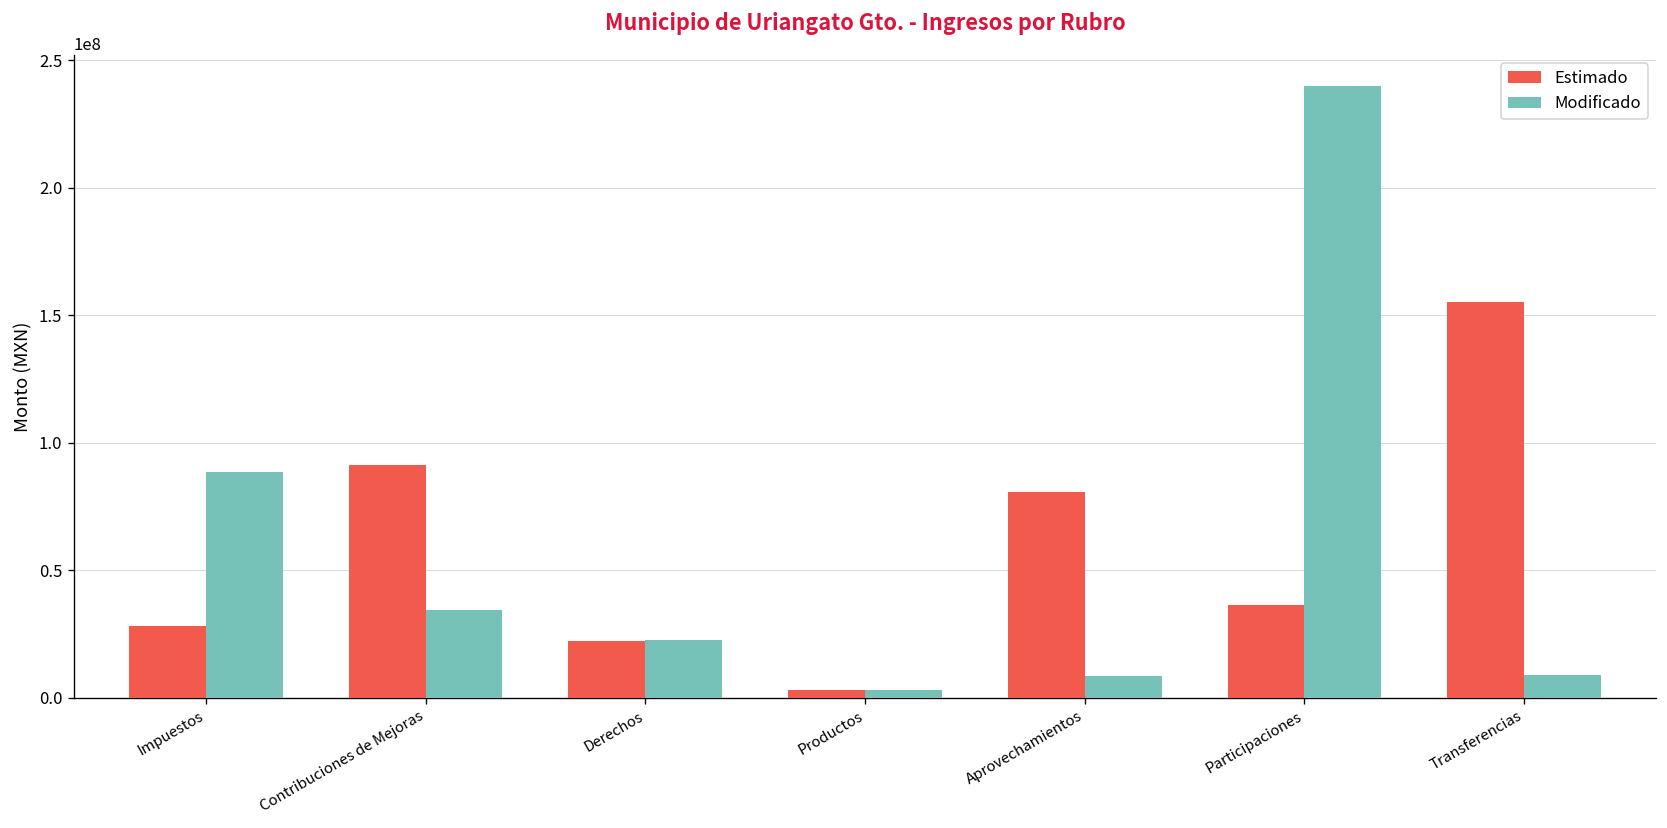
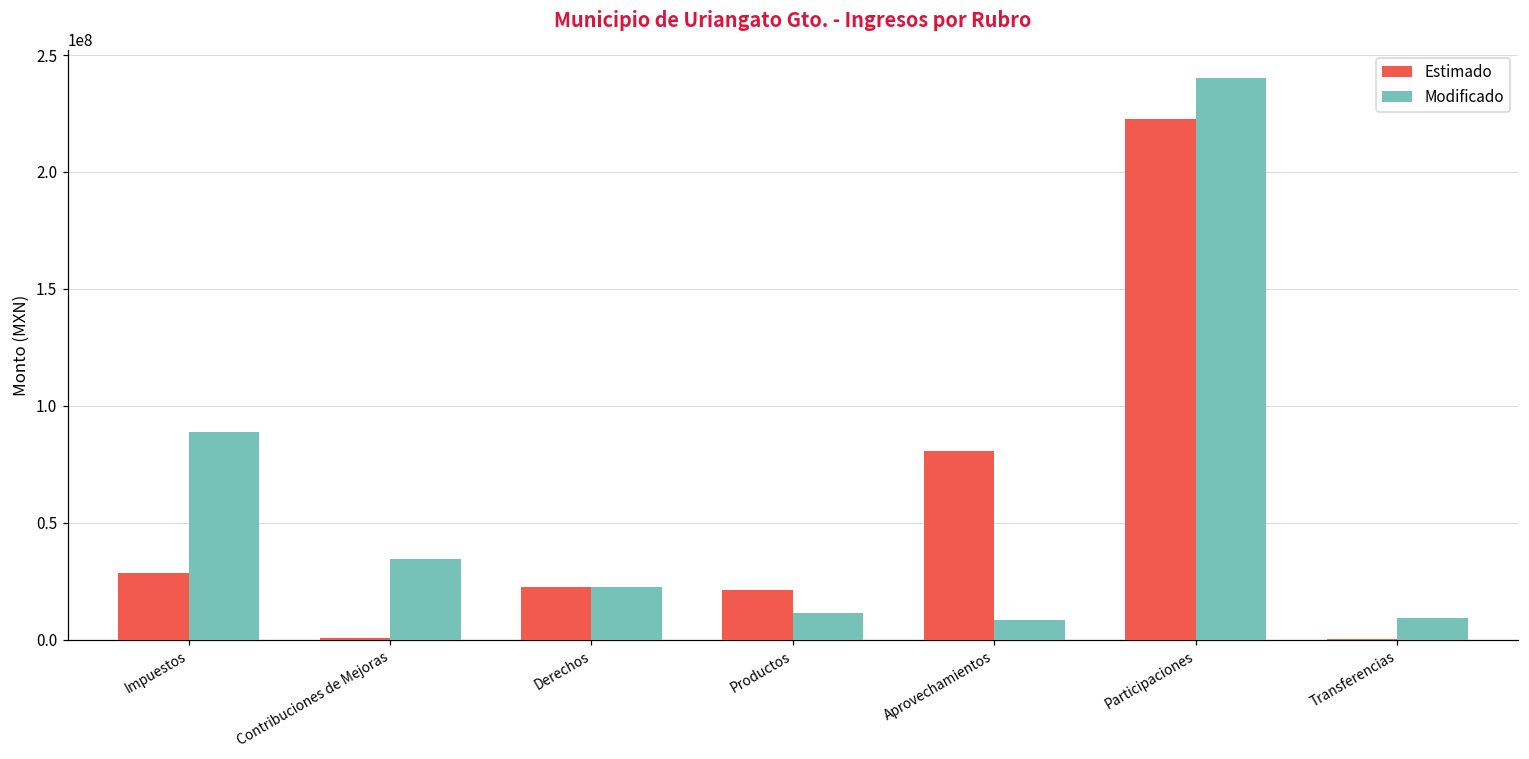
  {
    "Estimado": {
      "Impuestos": 28000000,
-     "Contribuciones de Mejoras": 91000000,
+     "Contribuciones de Mejoras": 1000000,
      "Derechos": 22000000,
-     "Productos": 3000000,
+     "Productos": 21000000,
      "Aprovechamientos": 81000000,
-     "Participaciones": 36000000,
-     "Transferencias": 155000000
+     "Participaciones": 223000000,
+     "Transferencias": 0
    },
    "Modificado": {
      "Impuestos": 89000000,
      "Contribuciones de Mejoras": 34000000,
      "Derechos": 23000000,
-     "Productos": 3000000,
+     "Productos": 12000000,
      "Aprovechamientos": 9000000,
      "Participaciones": 240000000,
      "Transferencias": 9000000
    }
  }
